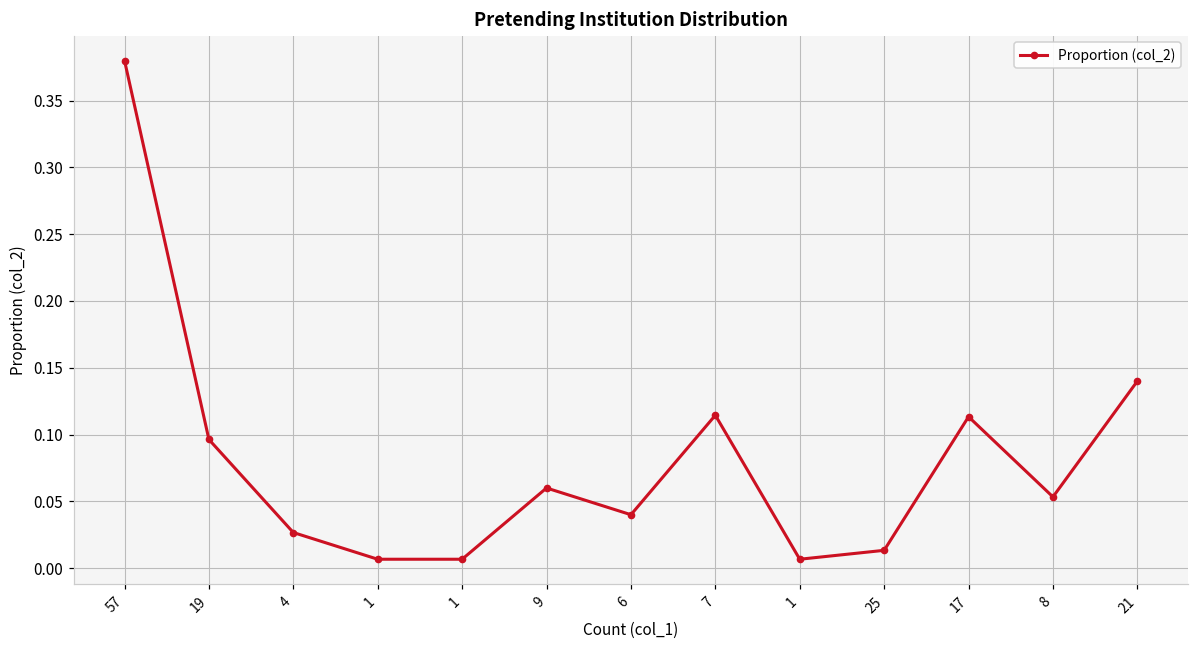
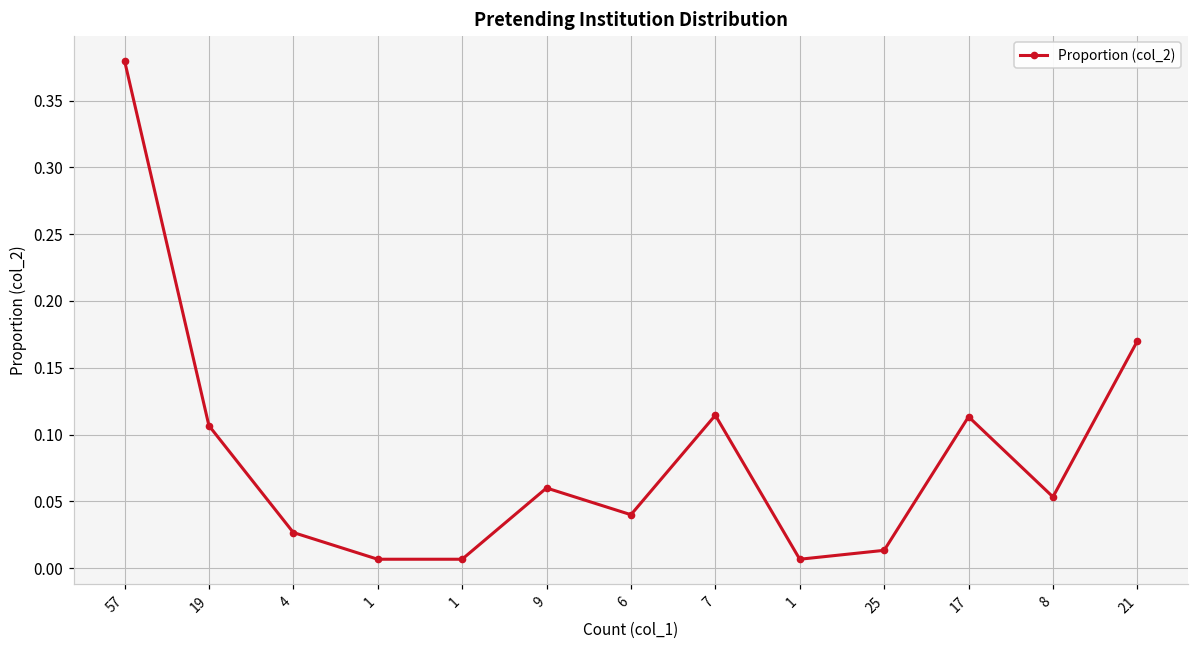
  {
    "57": 0.380,
-   "19": 0.096,
+   "19": 0.107,
    "4": 0.027,
    "9": 0.060,
    "6": 0.040,
    "7": 0.114,
    "25": 0.013,
    "17": 0.113,
    "8": 0.053,
-   "21": 0.14
+   "21": 0.17
  }
